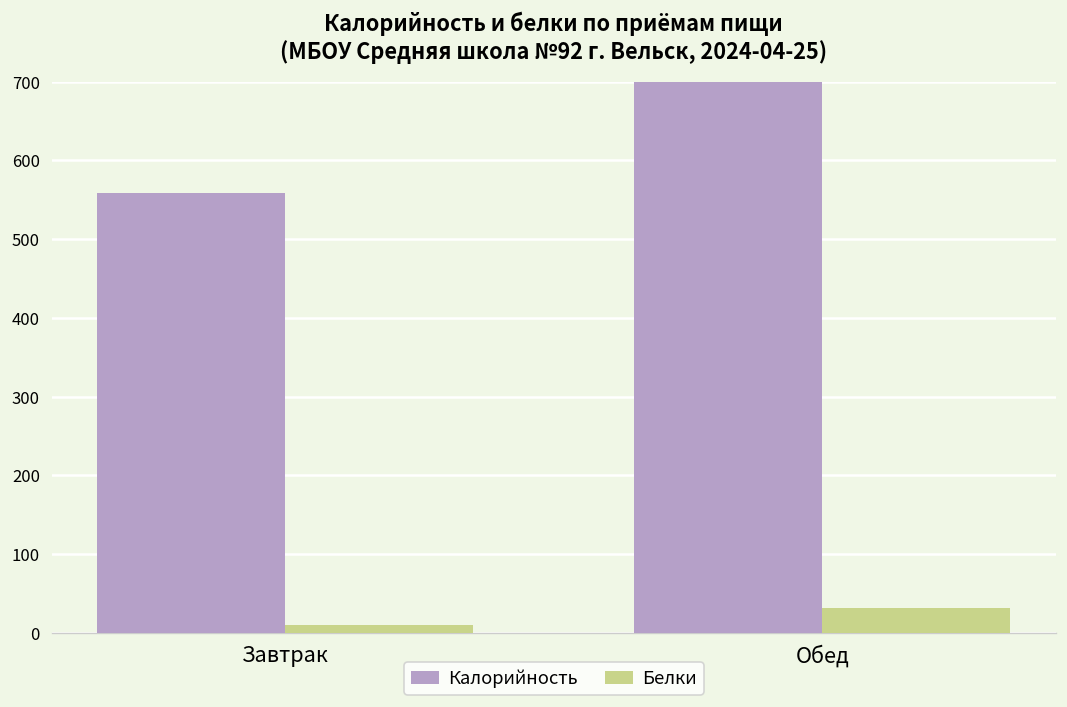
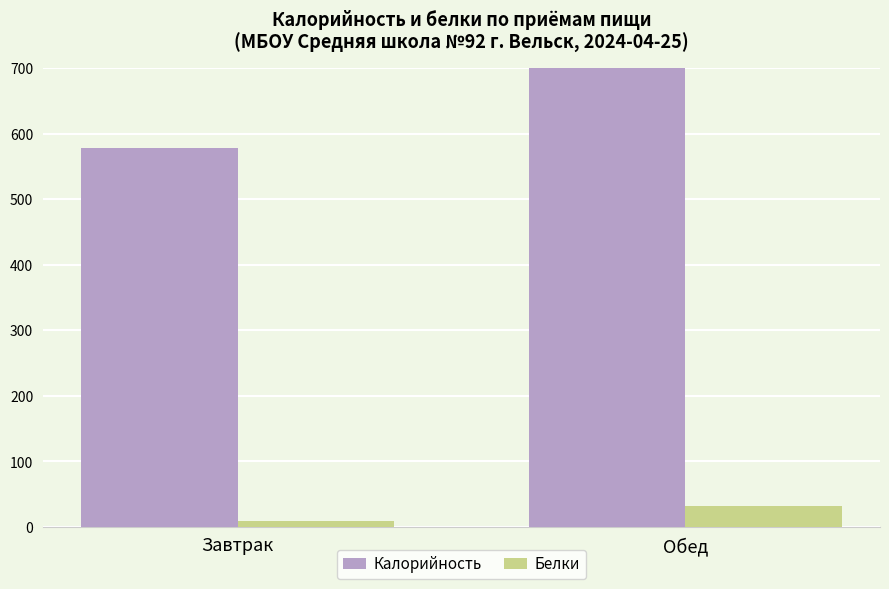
  {
    "Калорийность": {
-     "Завтрак": 560
+     "Завтрак": 580
    },
    "Белки": {
      "Завтрак": 10,
      "Обед": 30
    }
  }
